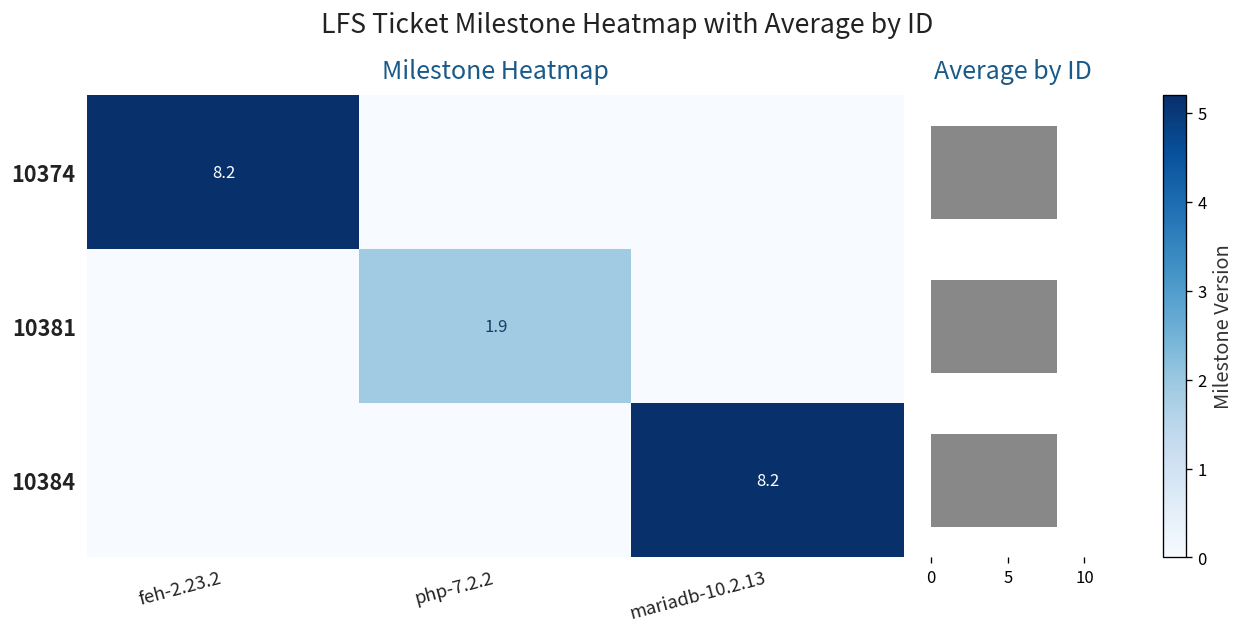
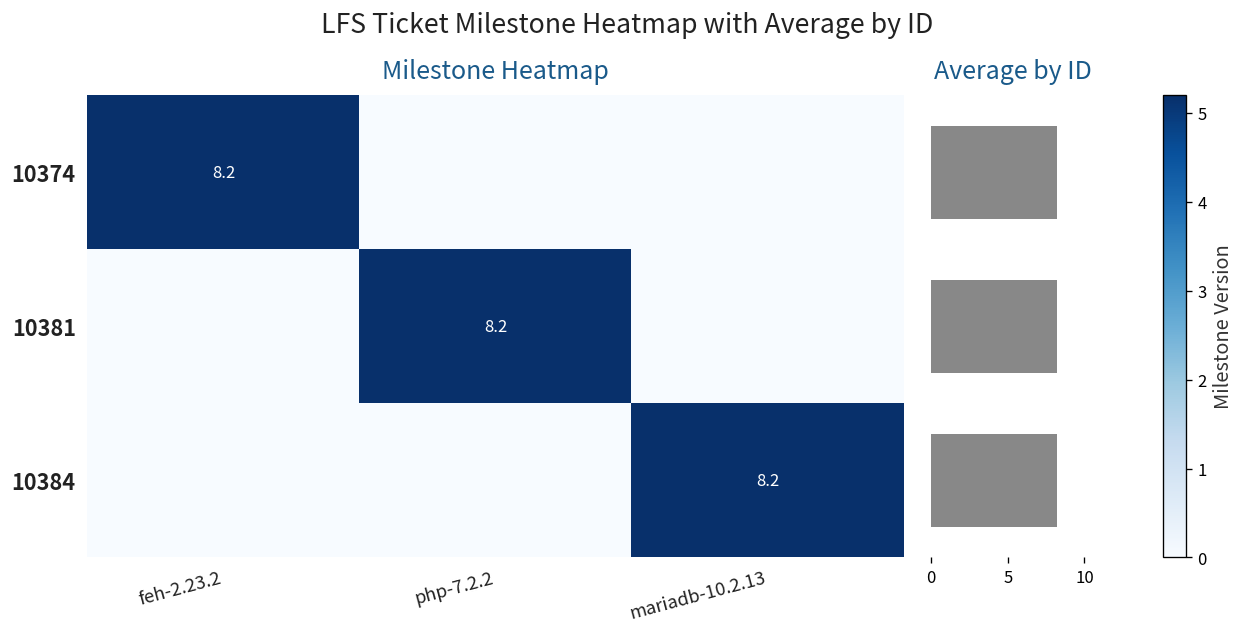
  {
    "Milestone Heatmap": {
      "10374": {
        "feh-2.23.2": 8.2
      },
      "10381": {
-       "php-7.2.2": 1.9
+       "php-7.2.2": 8.2
      },
      "10384": {
        "mariadb-10.2.13": 8.2
      }
    }
  }
